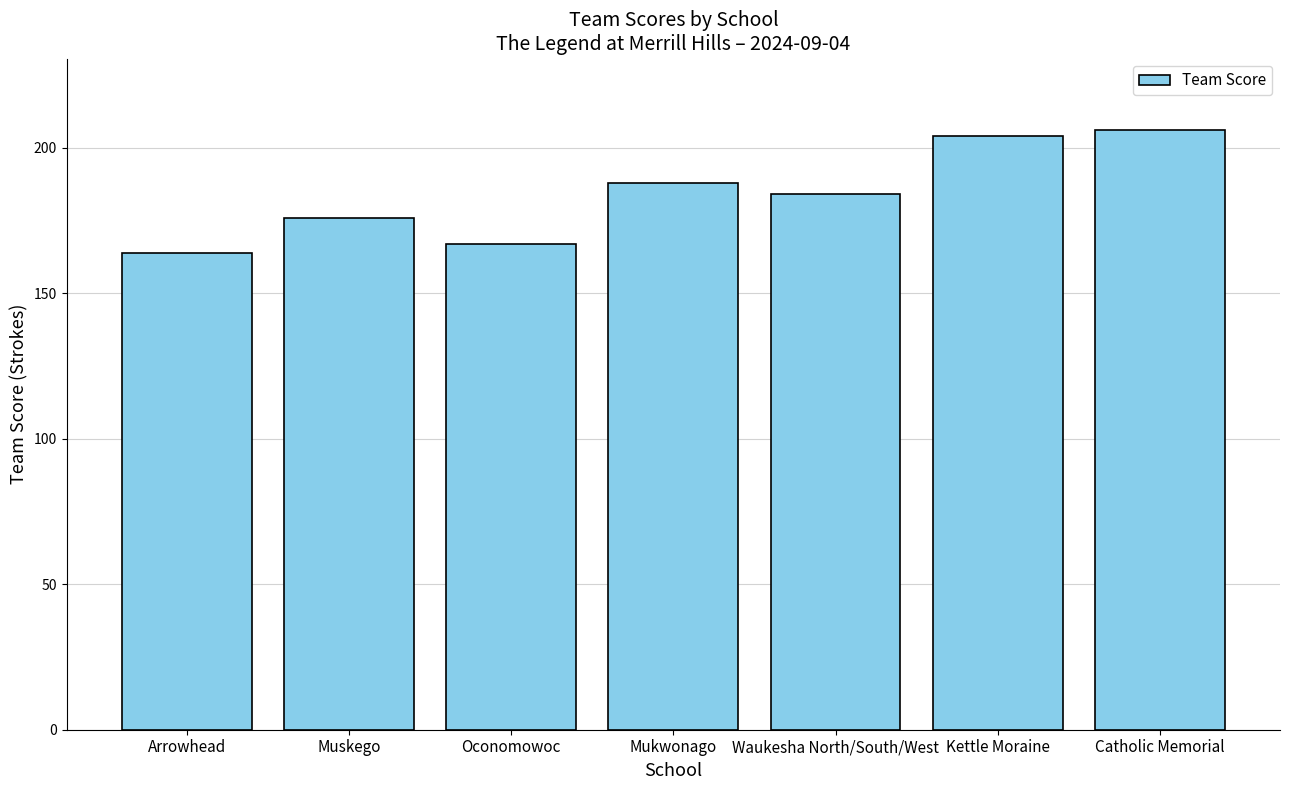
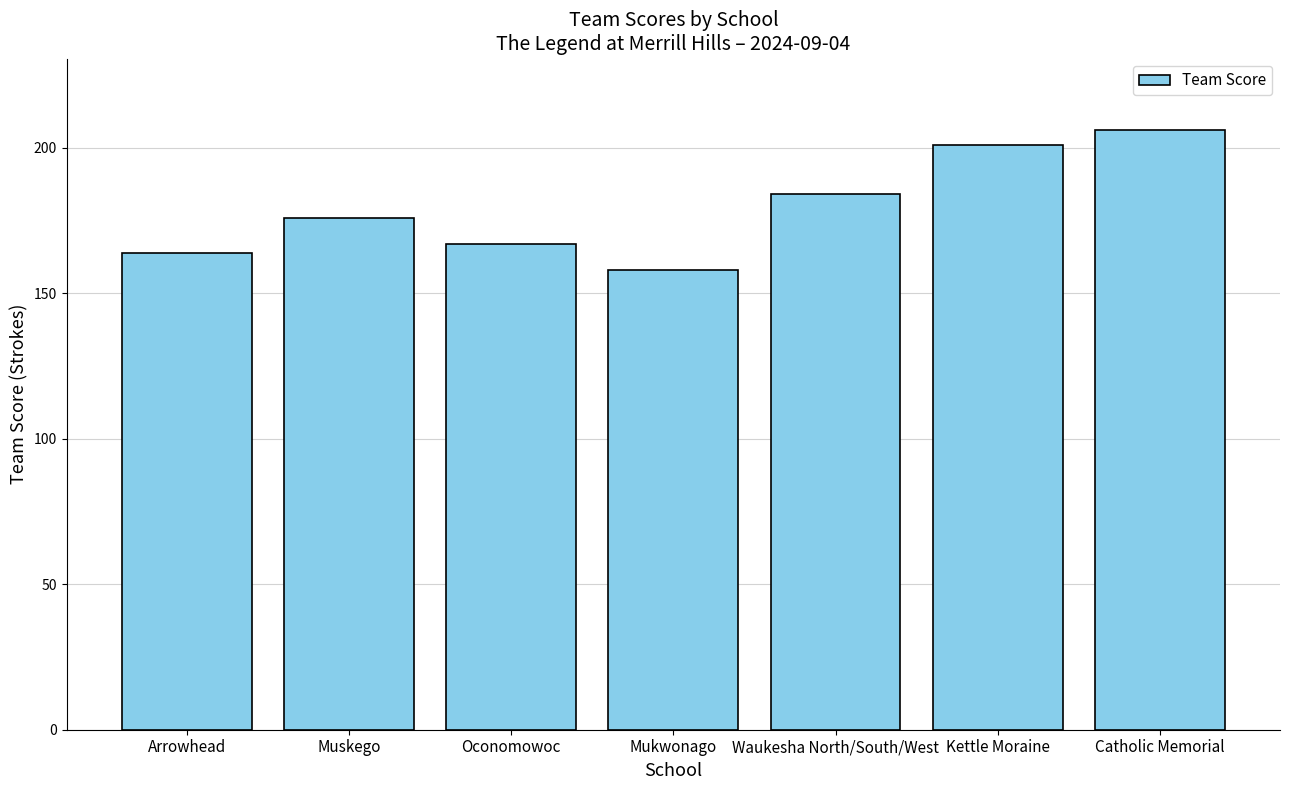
  {
    "Arrowhead": 164,
    "Muskego": 176,
    "Oconomowoc": 167,
-   "Mukwonago": 188,
+   "Mukwonago": 158,
    "Waukesha North/South/West": 184,
-   "Kettle Moraine": 204,
+   "Kettle Moraine": 201,
    "Catholic Memorial": 206
  }
